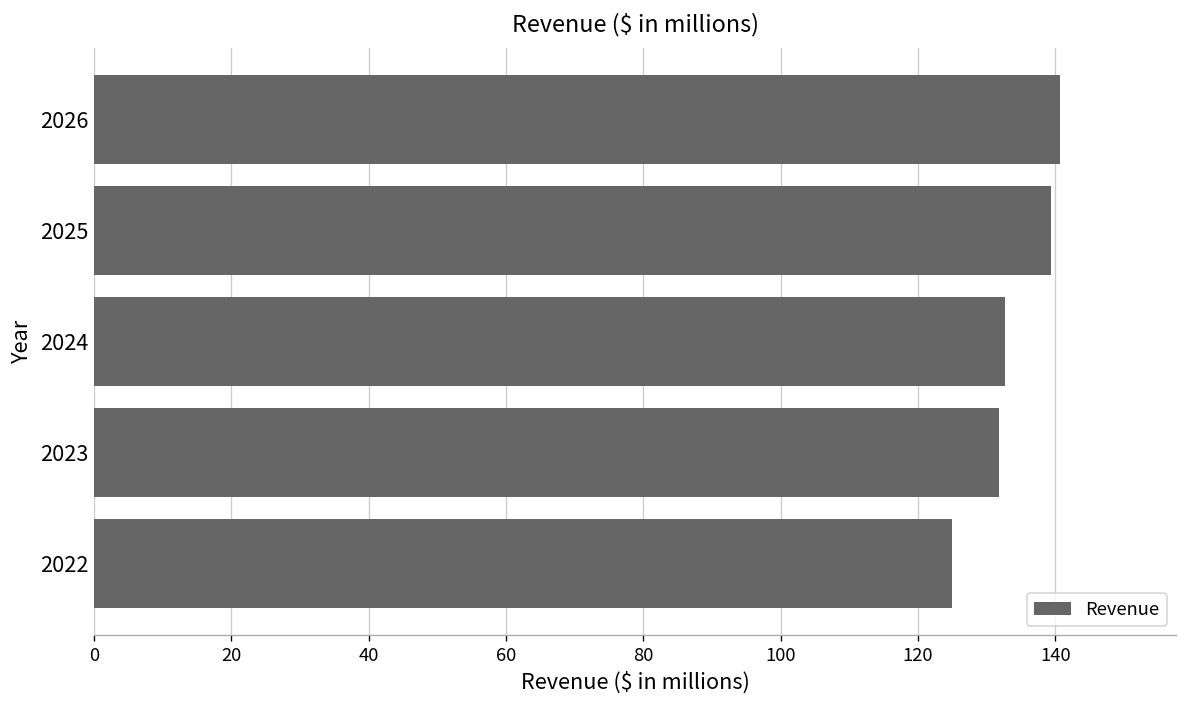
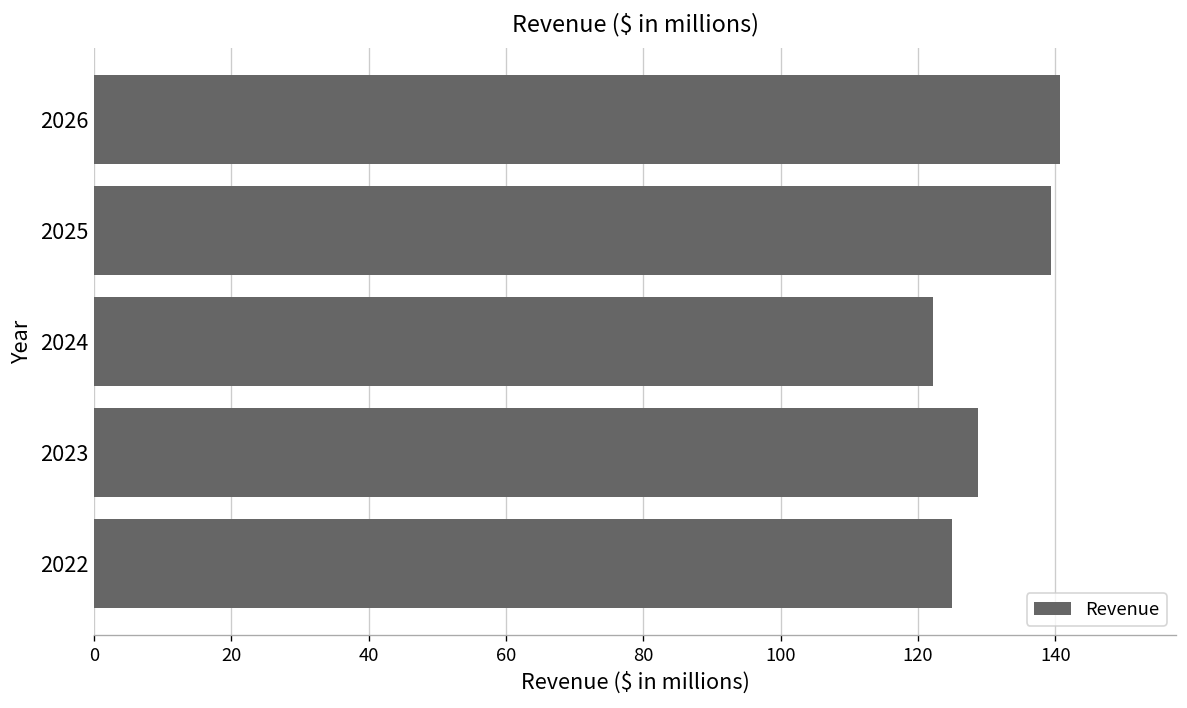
  {
    "2026": 141,
    "2025": 139,
-   "2024": 133,
-   "2023": 132,
+   "2024": 122,
+   "2023": 129,
    "2022": 125
  }
